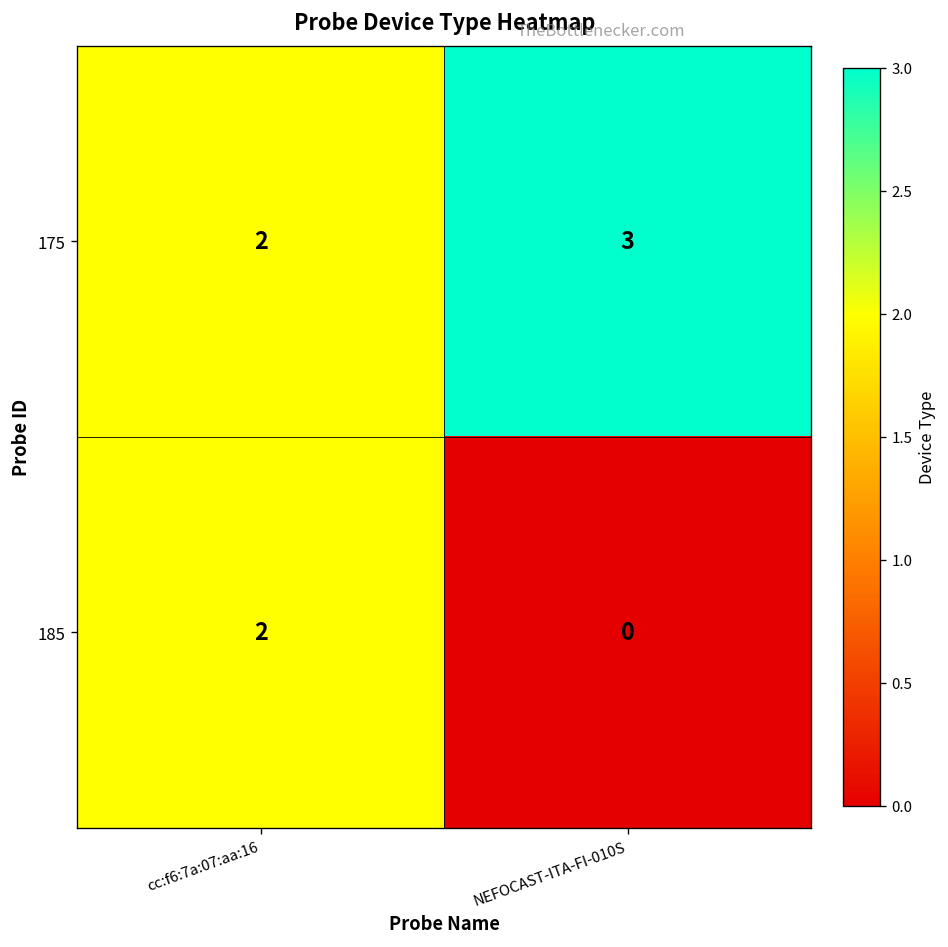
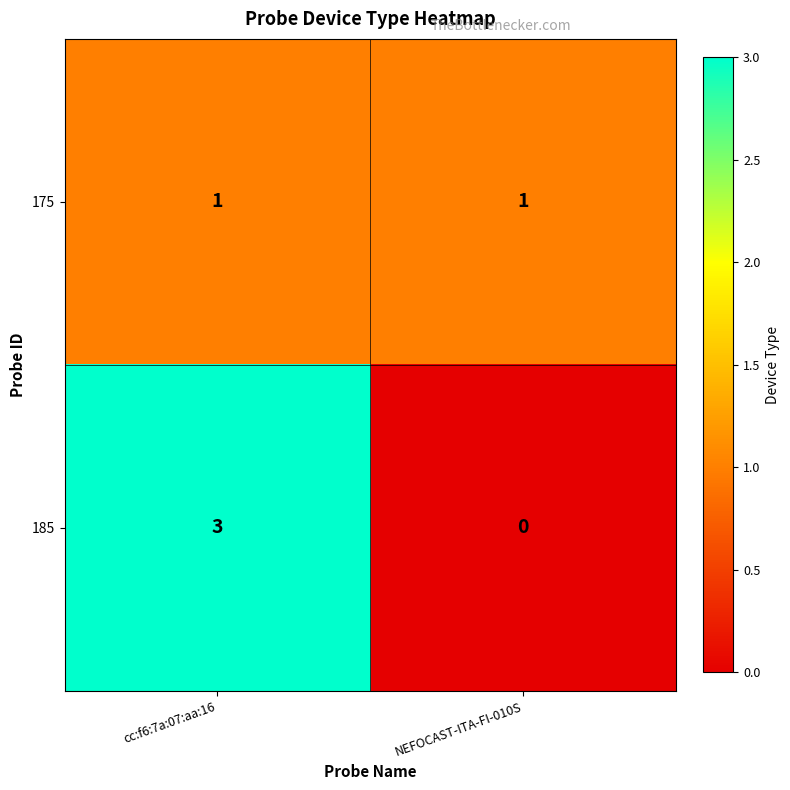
  {
    "175": {
-     "cc:f6:7a:07:aa:16": 2,
-     "NEFOCAST-ITA-FI-010S": 3
+     "cc:f6:7a:07:aa:16": 1,
+     "NEFOCAST-ITA-FI-010S": 1
    },
    "185": {
-     "cc:f6:7a:07:aa:16": 2,
+     "cc:f6:7a:07:aa:16": 3,
      "NEFOCAST-ITA-FI-010S": 0
    }
  }
